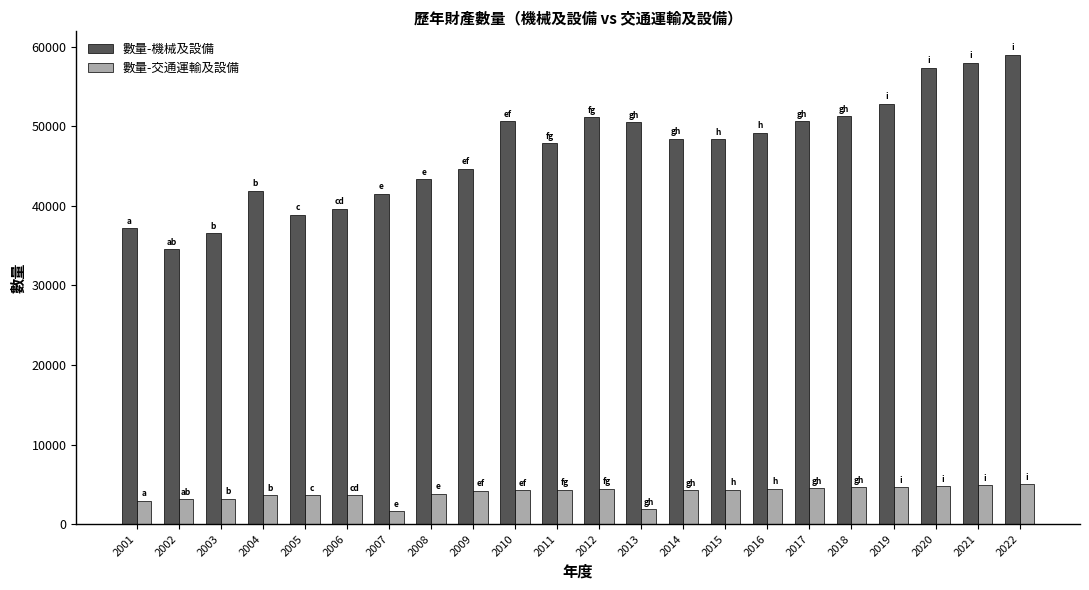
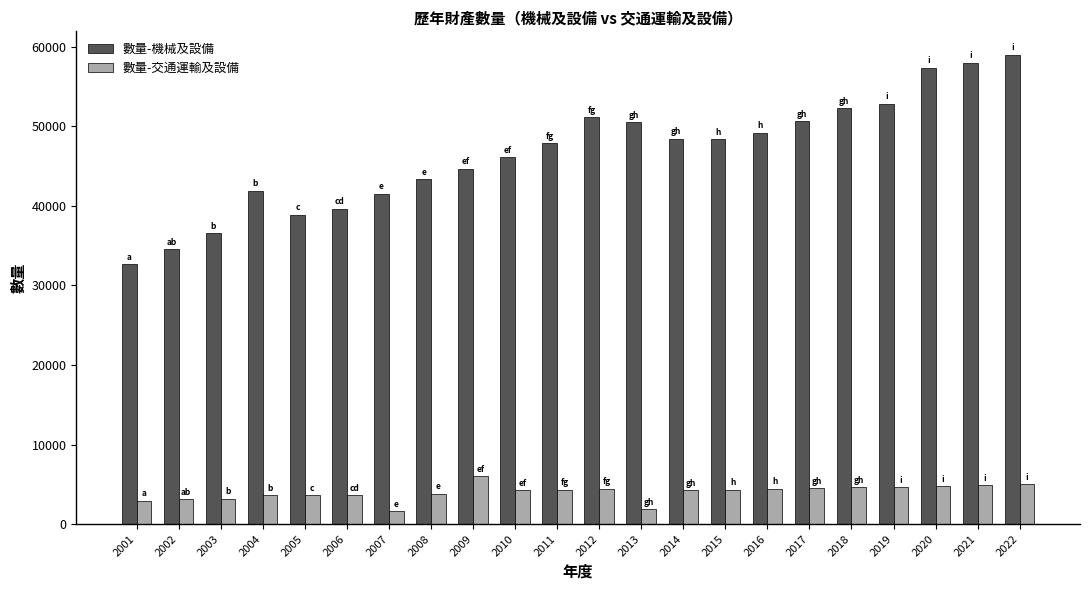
  {
    "數量-機械及設備": {
-     "2001": 37000,
+     "2001": 33000,
      "2002": 35000,
      "2003": 37000,
      "2004": 42000,
      "2005": 39000,
      "2006": 40000,
      "2007": 42000,
      "2008": 43000,
      "2009": 45000,
-     "2010": 51000,
+     "2010": 46000,
      "2011": 48000,
      "2012": 51000,
      "2013": 50000,
      "2014": 48000,
      "2015": 48000,
      "2016": 49000,
      "2017": 51000,
-     "2018": 51000,
+     "2018": 52000,
      "2019": 53000,
      "2020": 57000,
      "2021": 58000,
      "2022": 59000
    },
    "數量-交通運輸及設備": {
      "2001": 3000,
      "2002": 3000,
      "2003": 3000,
      "2004": 4000,
      "2005": 4000,
      "2006": 4000,
      "2007": 2000,
      "2008": 4000,
-     "2009": 4000,
+     "2009": 6000,
      "2010": 4000,
      "2011": 4000,
      "2012": 4000,
      "2013": 2000,
      "2014": 4000,
      "2015": 4000,
      "2016": 4000,
      "2017": 4000,
      "2018": 5000,
      "2019": 5000,
      "2020": 5000,
      "2021": 5000,
      "2022": 5000
    }
  }
